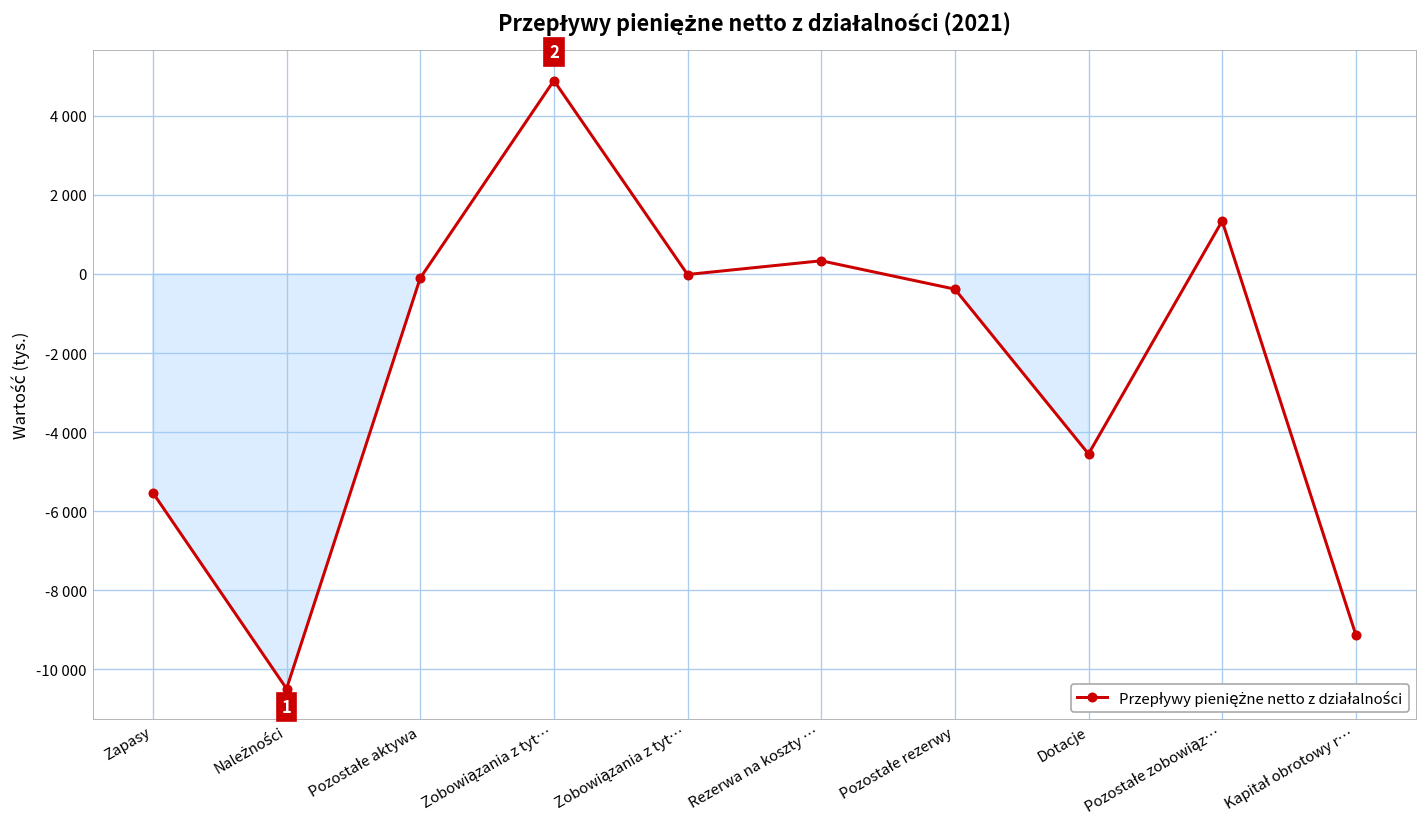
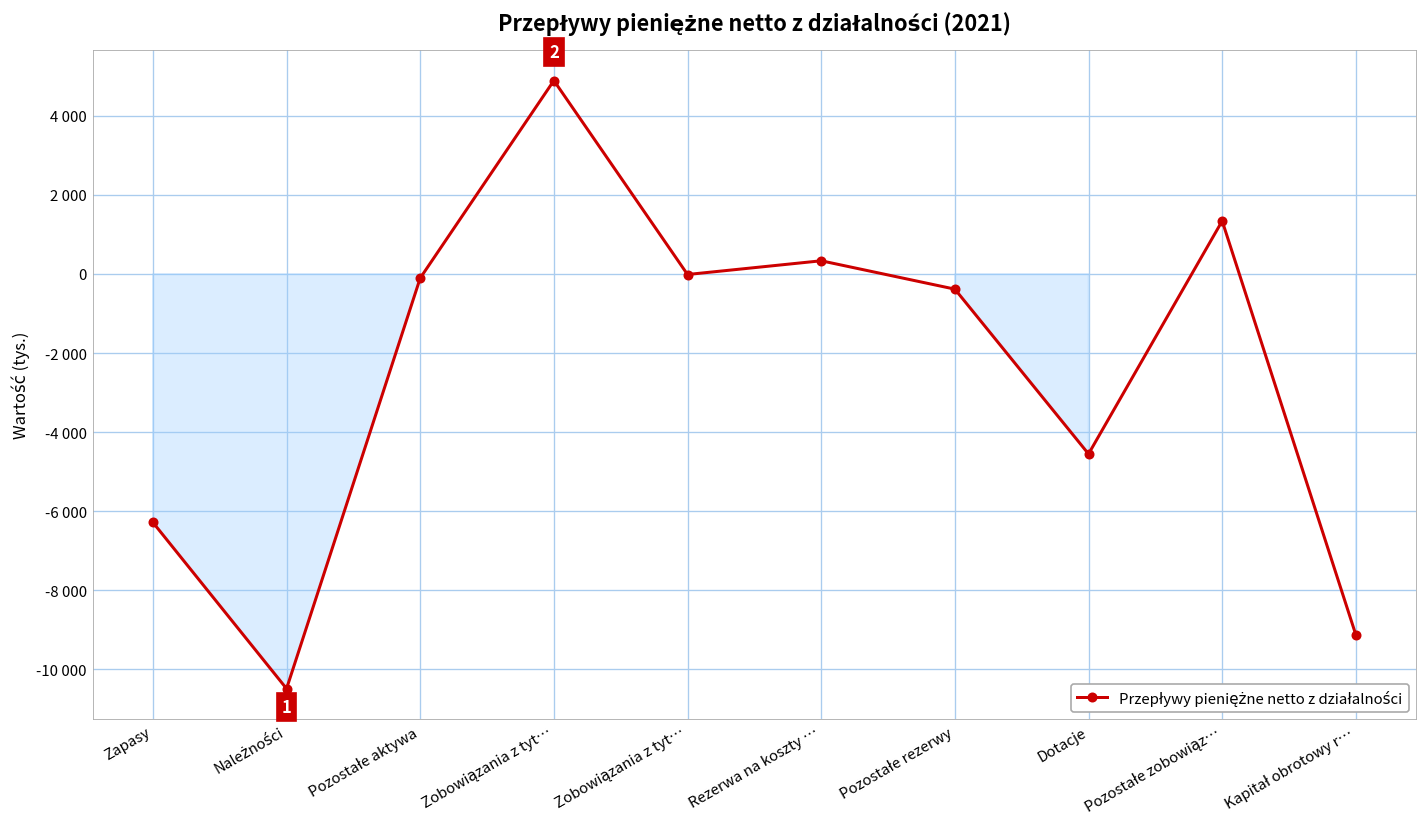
  {
-   "Zapasy": -5500,
+   "Zapasy": -6300,
    "Pozostałe aktywa": -100,
    "Rezerwa na koszty …": 300,
    "Pozostałe rezerwy": -400,
    "Dotacje": -4600,
    "Pozostałe zobowiąz…": 1300,
    "Kapitał obrotowy r…": -9100
  }
